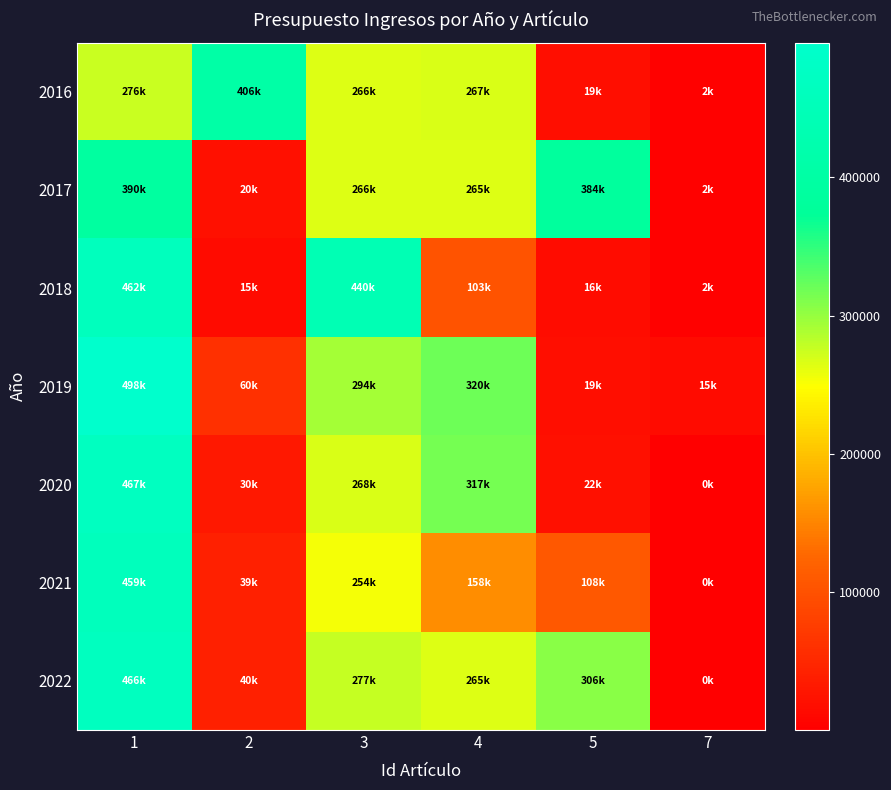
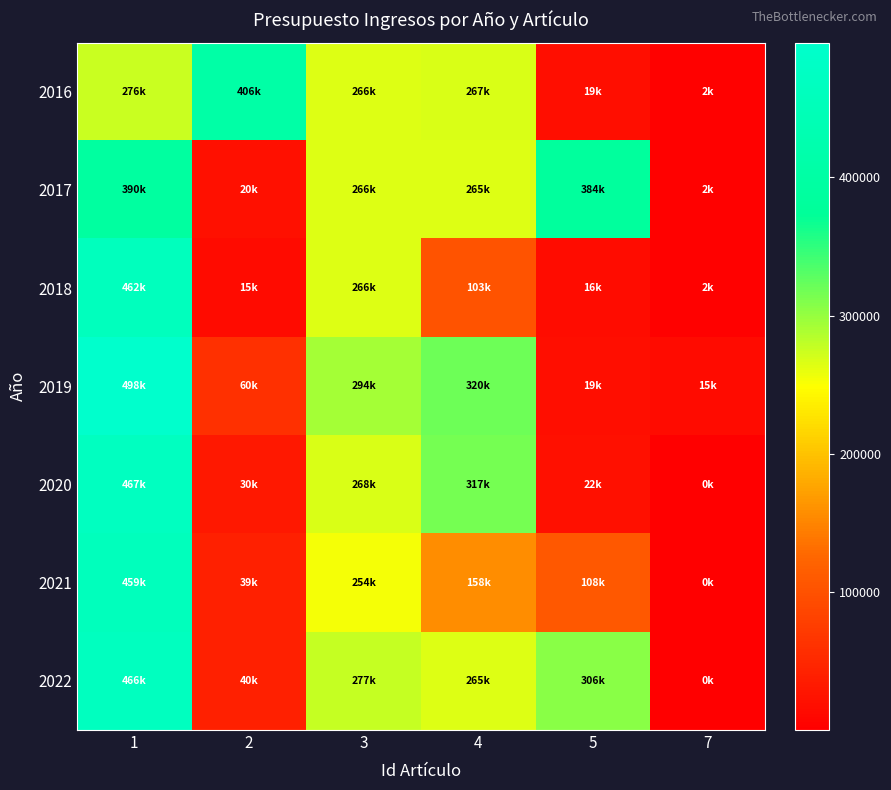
  {
    "2016": {
      "1": "276k",
      "2": "406k",
      "3": "266k",
      "4": "267k",
      "5": "19k",
      "7": "2k"
    },
    "2017": {
      "1": "390k",
      "2": "20k",
      "3": "266k",
      "4": "265k",
      "5": "384k",
      "7": "2k"
    },
    "2018": {
      "1": "462k",
      "2": "15k",
-     "3": "440k",
+     "3": "266k",
      "4": "103k",
      "5": "16k",
      "7": "2k"
    },
    "2019": {
      "1": "498k",
      "2": "60k",
      "3": "294k",
      "4": "320k",
      "5": "19k",
      "7": "15k"
    },
    "2020": {
      "1": "467k",
      "2": "30k",
      "3": "268k",
      "4": "317k",
      "5": "22k",
      "7": "0k"
    },
    "2021": {
      "1": "459k",
      "2": "39k",
      "3": "254k",
      "4": "158k",
      "5": "108k",
      "7": "0k"
    },
    "2022": {
      "1": "466k",
      "2": "40k",
      "3": "277k",
      "4": "265k",
      "5": "306k",
      "7": "0k"
    }
  }
